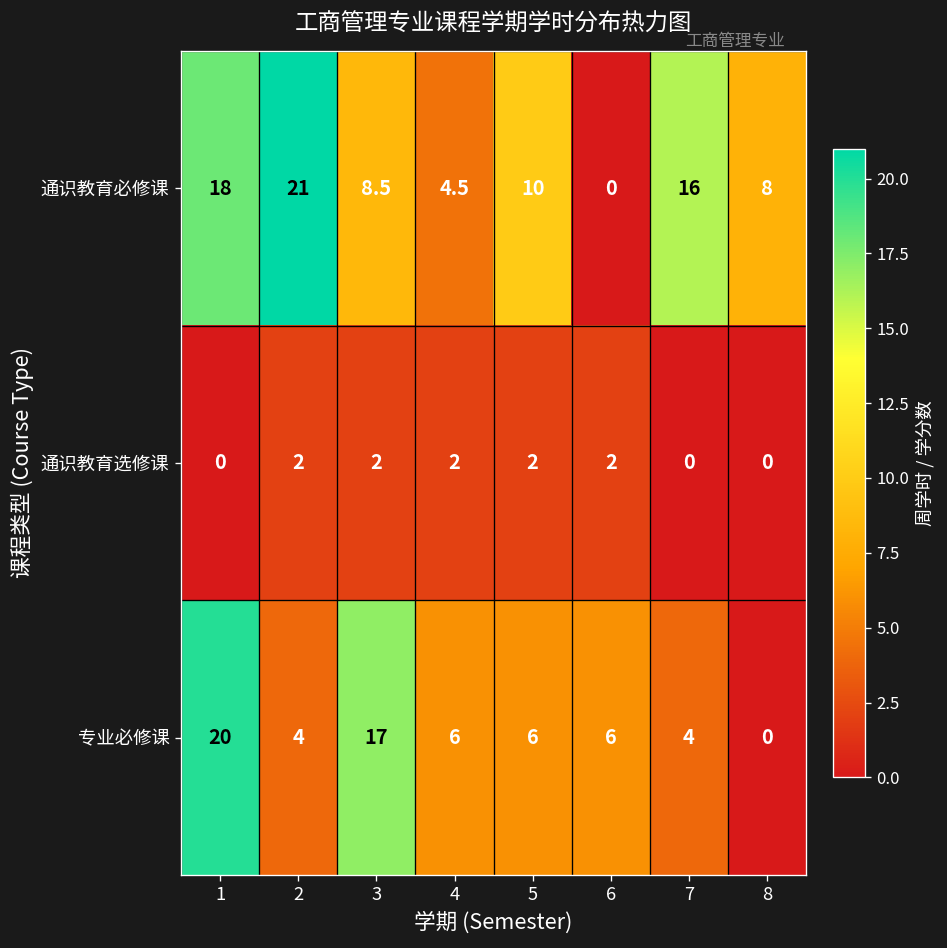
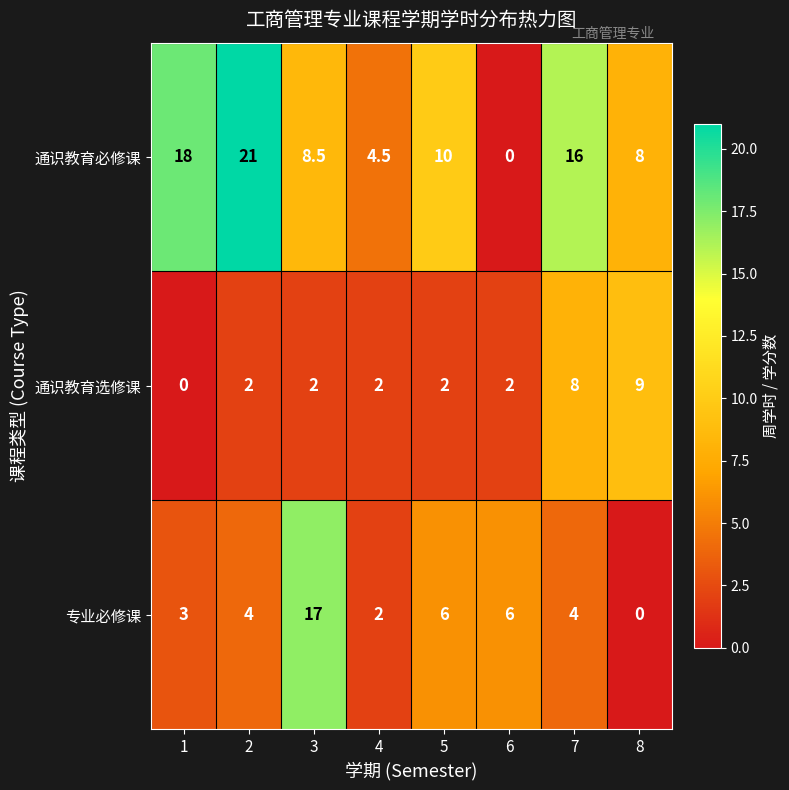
  {
    "通识教育必修课": {
      "1": 18,
      "2": 21,
      "3": 8.5,
      "4": 4.5,
      "5": 10,
      "6": 0,
      "7": 16,
      "8": 8
    },
    "通识教育选修课": {
      "1": 0,
      "2": 2,
      "3": 2,
      "4": 2,
      "5": 2,
      "6": 2,
-     "7": 0,
-     "8": 0
+     "7": 8,
+     "8": 9
    },
    "专业必修课": {
-     "1": 20,
+     "1": 3,
      "2": 4,
      "3": 17,
-     "4": 6,
+     "4": 2,
      "5": 6,
      "6": 6,
      "7": 4,
      "8": 0
    }
  }
